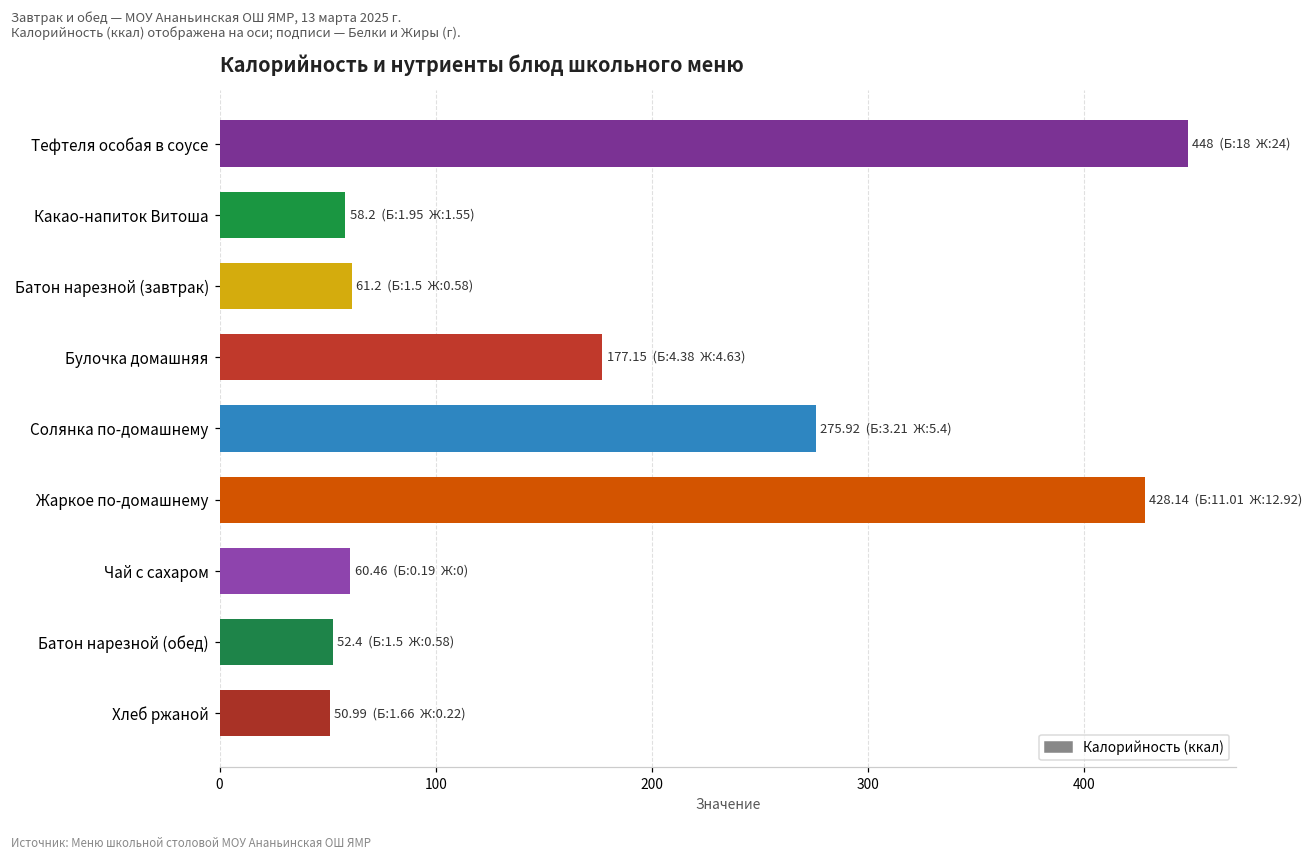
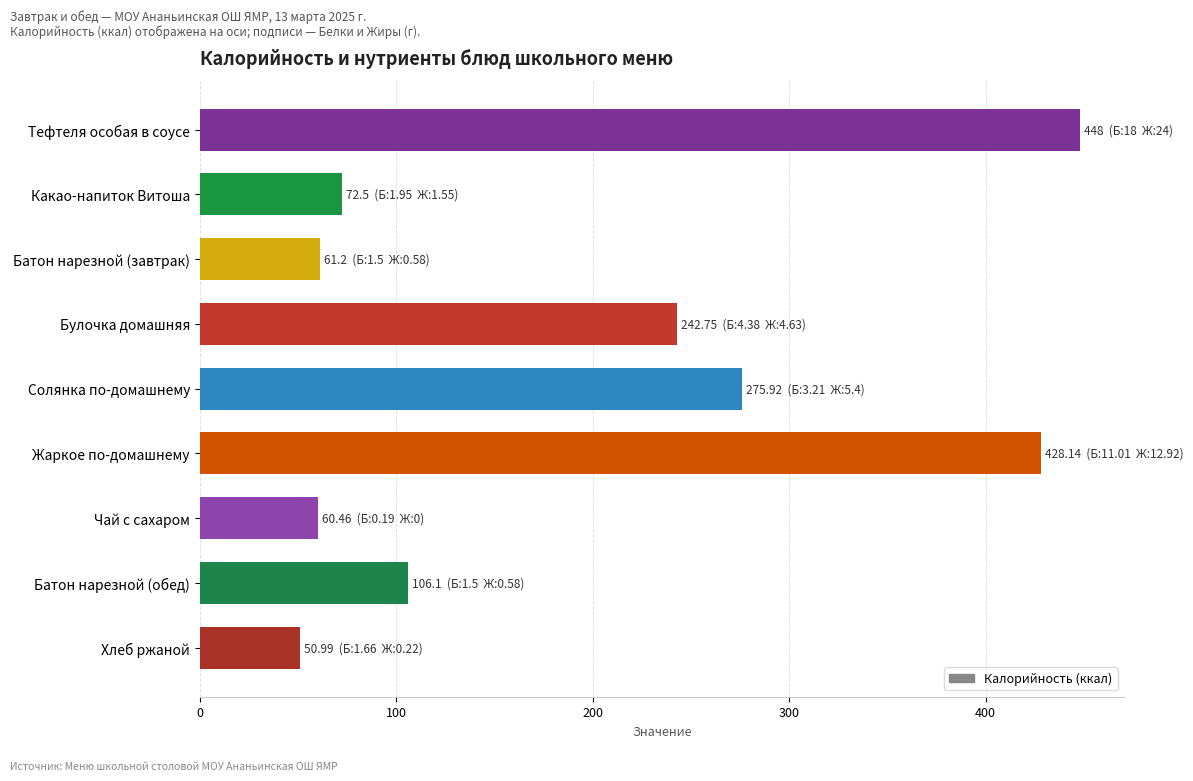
  {
    "Тефтеля особая в соусе": 448,
-   "Какао-напиток Витоша": 58.2,
+   "Какао-напиток Витоша": 72.5,
    "Батон нарезной (завтрак)": 61.2,
-   "Булочка домашняя": 177.15,
+   "Булочка домашняя": 242.75,
    "Солянка по-домашнему": 275.92,
    "Жаркое по-домашнему": 428.14,
    "Чай с сахаром": 60.46,
-   "Батон нарезной (обед)": 52.4,
+   "Батон нарезной (обед)": 106.1,
    "Хлеб ржаной": 50.99
  }
